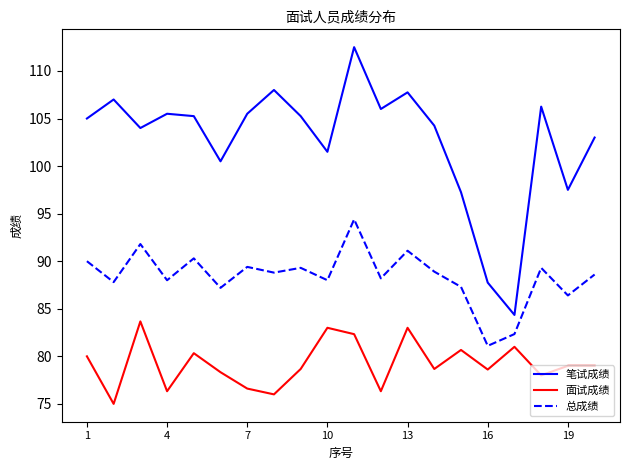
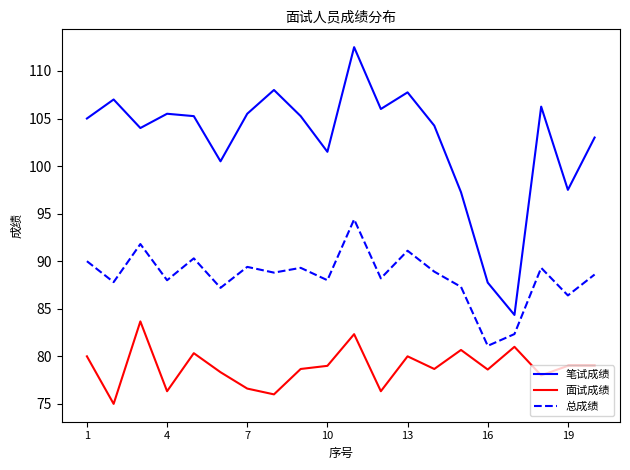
  {
    "面试成绩": {
      "1": 80,
      "4": 76,
      "7": 77,
-     "10": 83,
-     "13": 83,
+     "10": 79,
+     "13": 80,
      "16": 79
    }
  }
